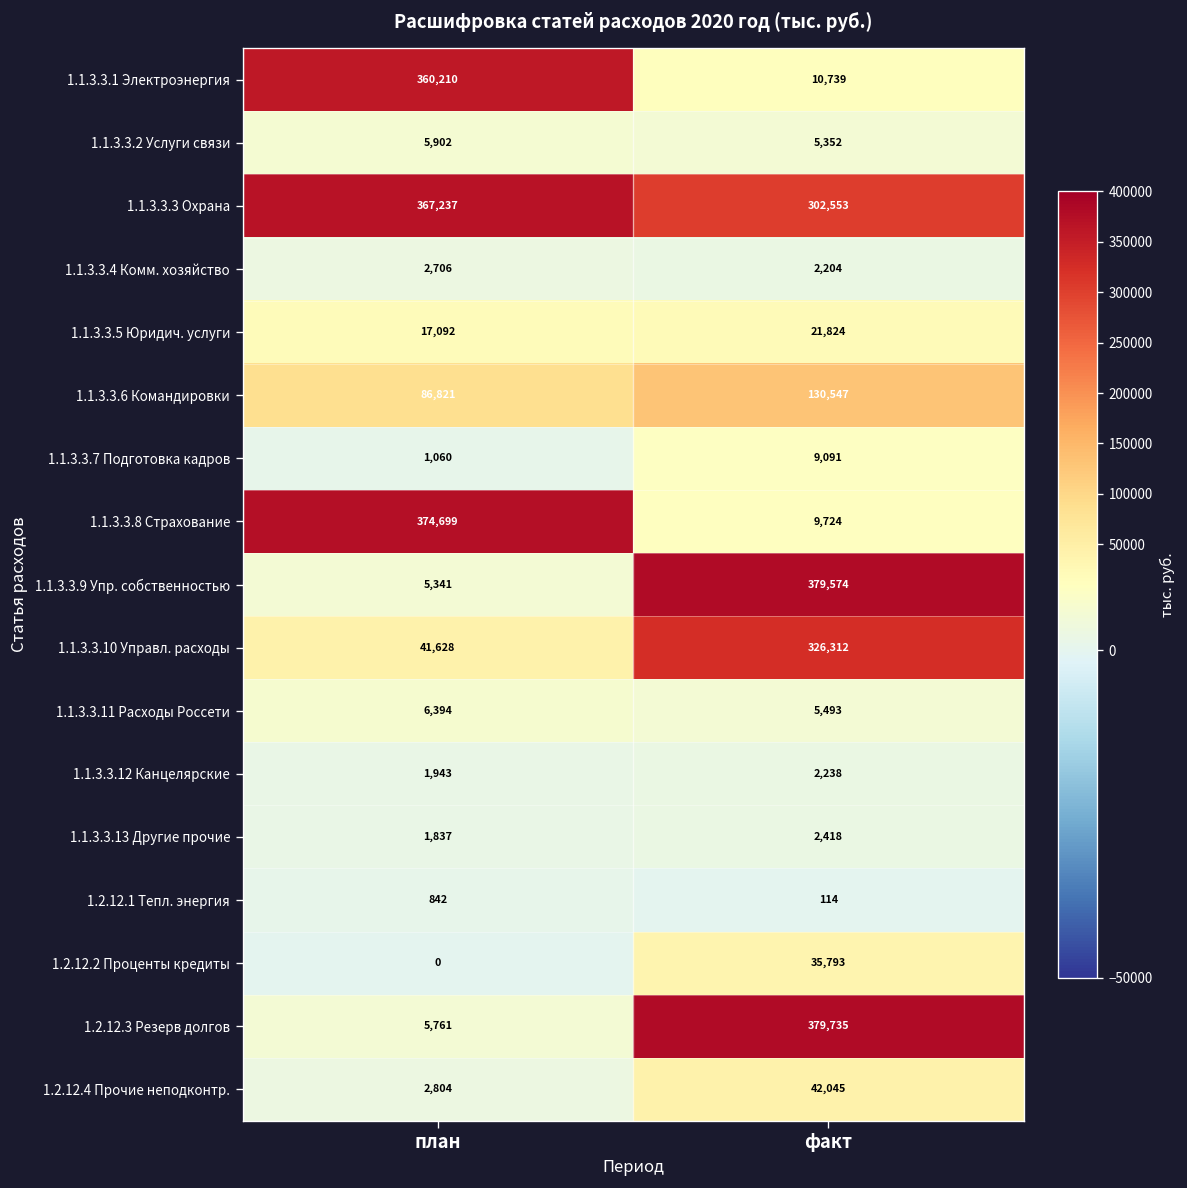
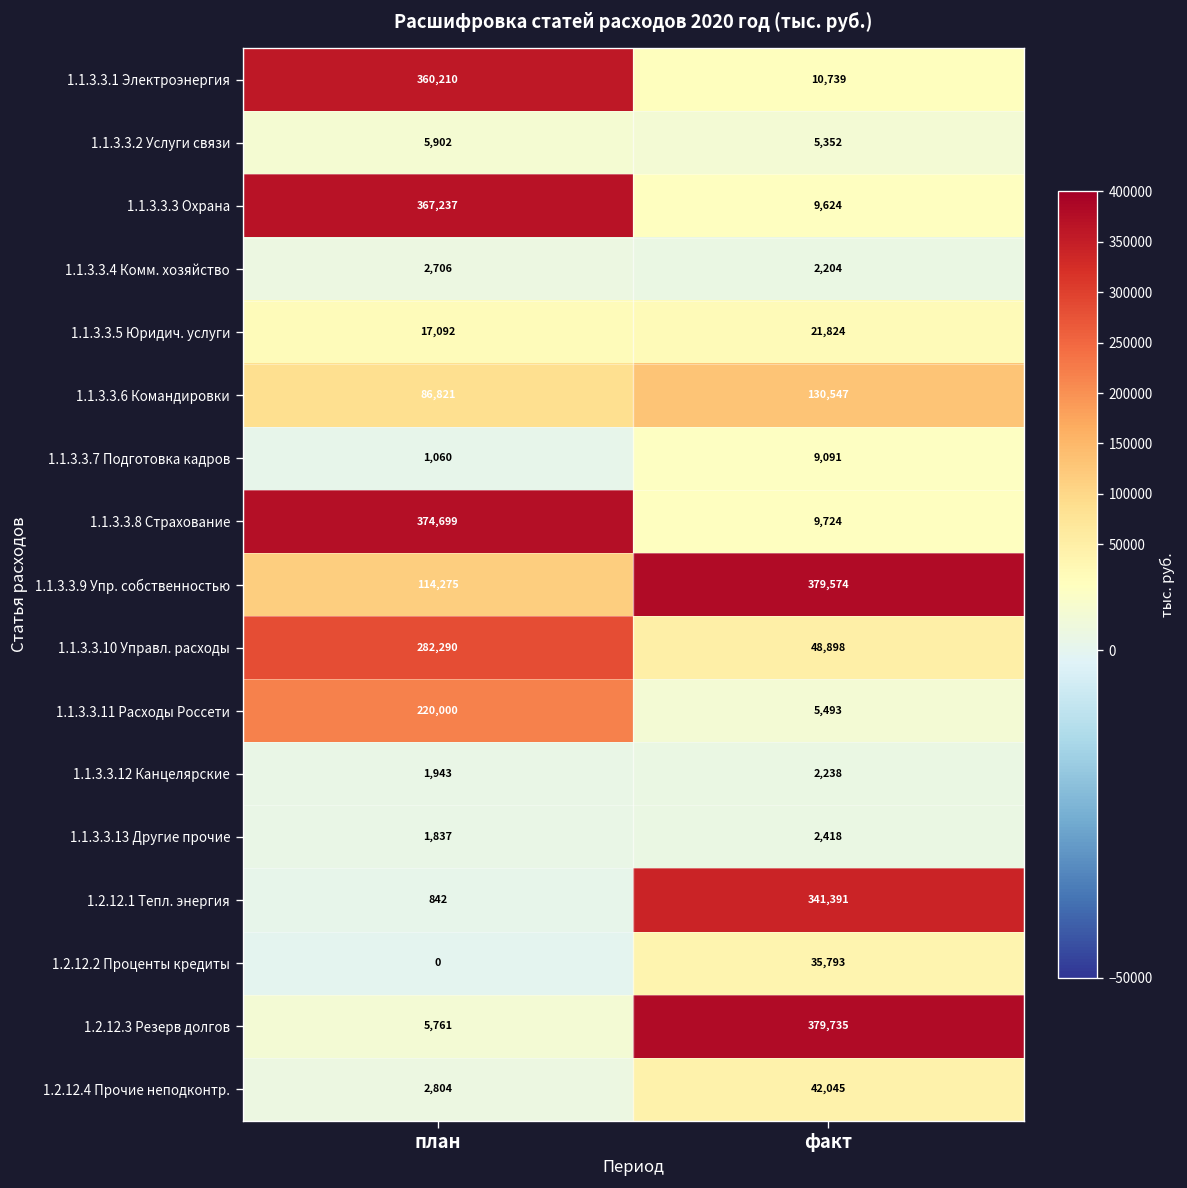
  {
    "1.1.3.3.1 Электроэнергия": {
      "план": "360,210",
      "факт": "10,739"
    },
    "1.1.3.3.2 Услуги связи": {
      "план": "5,902",
      "факт": "5,352"
    },
    "1.1.3.3.3 Охрана": {
      "план": "367,237",
-     "факт": "302,553"
+     "факт": "9,624"
    },
    "1.1.3.3.4 Комм. хозяйство": {
      "план": "2,706",
      "факт": "2,204"
    },
    "1.1.3.3.5 Юридич. услуги": {
      "план": "17,092",
      "факт": "21,824"
    },
    "1.1.3.3.6 Командировки": {
      "план": "86,821",
      "факт": "130,547"
    },
    "1.1.3.3.7 Подготовка кадров": {
      "план": "1,060",
      "факт": "9,091"
    },
    "1.1.3.3.8 Страхование": {
      "план": "374,699",
      "факт": "9,724"
    },
    "1.1.3.3.9 Упр. собственностью": {
-     "план": "5,341",
+     "план": "114,275",
      "факт": "379,574"
    },
    "1.1.3.3.10 Управл. расходы": {
-     "план": "41,628",
-     "факт": "326,312"
+     "план": "282,290",
+     "факт": "48,898"
    },
    "1.1.3.3.11 Расходы Россети": {
-     "план": "6,394",
+     "план": "220,000",
      "факт": "5,493"
    },
    "1.1.3.3.12 Канцелярские": {
      "план": "1,943",
      "факт": "2,238"
    },
    "1.1.3.3.13 Другие прочие": {
      "план": "1,837",
      "факт": "2,418"
    },
    "1.2.12.1 Тепл. энергия": {
      "план": "842",
-     "факт": "114"
+     "факт": "341,391"
    },
    "1.2.12.2 Проценты кредиты": {
      "план": "0",
      "факт": "35,793"
    },
    "1.2.12.3 Резерв долгов": {
      "план": "5,761",
      "факт": "379,735"
    },
    "1.2.12.4 Прочие неподконтр.": {
      "план": "2,804",
      "факт": "42,045"
    }
  }
